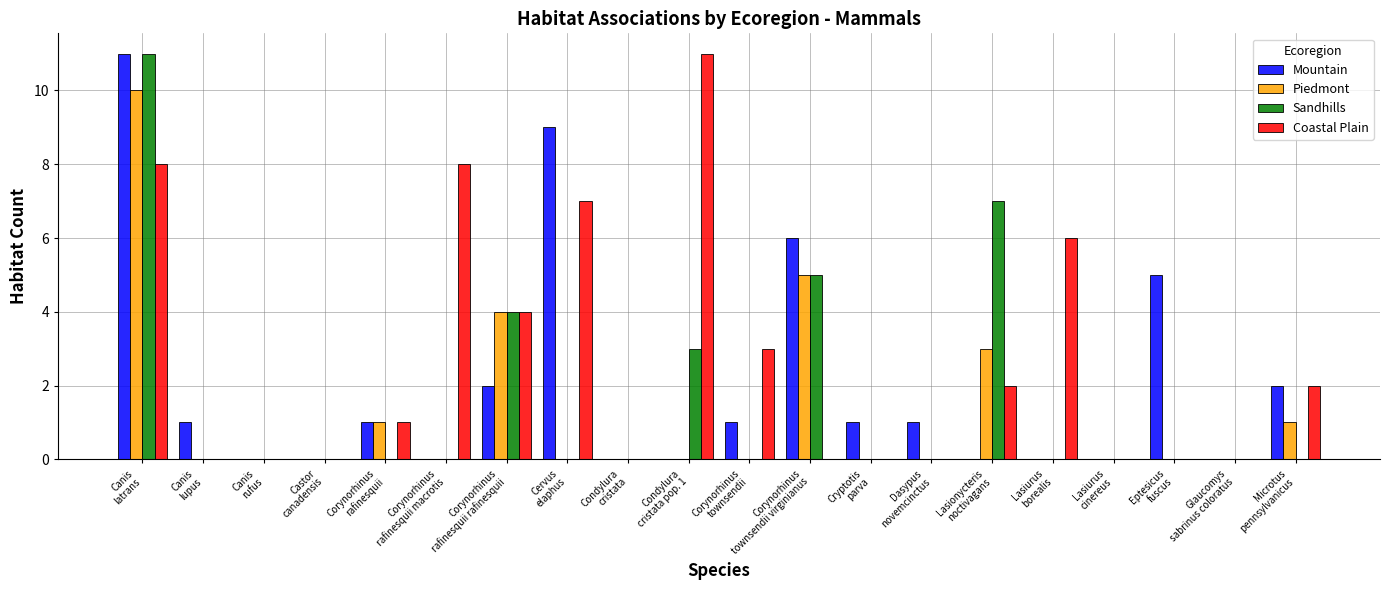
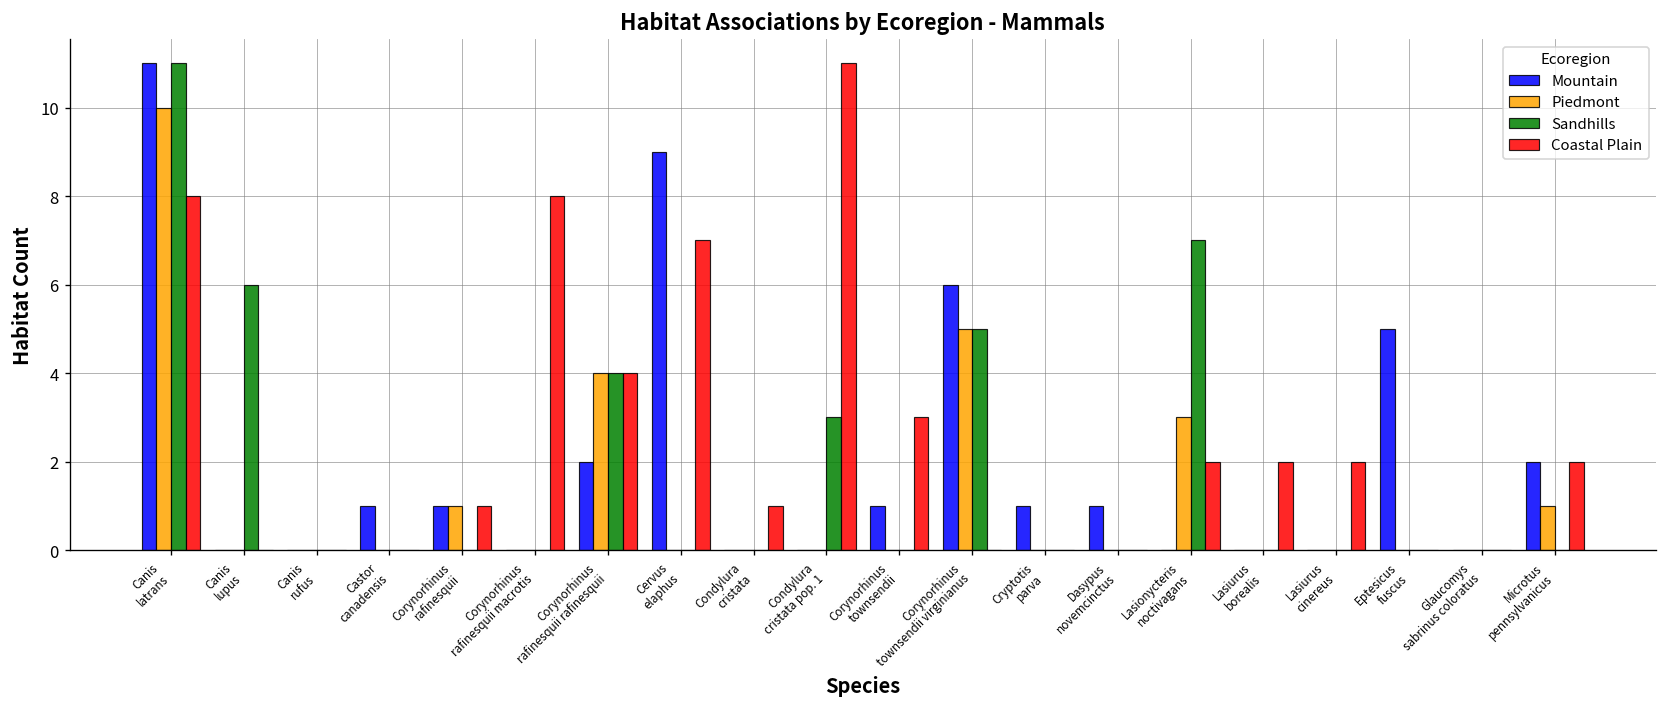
  {
    "Mountain": {
      "Canis latrans": 11,
-     "Canis lupus": 1,
+     "Canis lupus": 0,
      "Canis rufus": 0,
-     "Castor canadensis": 0,
+     "Castor canadensis": 1,
      "Corynorhinus rafinesquii": 1,
      "Corynorhinus rafinesquii macrotis": 0,
      "Corynorhinus rafinesquii rafinesquii": 2,
      "Cervus elaphus": 9,
      "Condylura cristata": 0,
      "Condylura cristata pop. 1": 0,
      "Corynorhinus townsendii": 1,
      "Corynorhinus townsendii virginianus": 6,
      "Cryptotis parva": 1,
      "Dasypus novemcinctus": 1,
      "Lasionycteris noctivagans": 0,
      "Lasiurus borealis": 0,
      "Lasiurus cinereus": 0,
      "Eptesicus fuscus": 5,
      "Glaucomys sabrinus coloratus": 0,
      "Microtus pennsylvanicus": 2
    },
    "Piedmont": {
      "Canis latrans": 10,
      "Canis lupus": 0,
      "Canis rufus": 0,
      "Castor canadensis": 0,
      "Corynorhinus rafinesquii": 1,
      "Corynorhinus rafinesquii macrotis": 0,
      "Corynorhinus rafinesquii rafinesquii": 4,
      "Cervus elaphus": 0,
      "Condylura cristata": 0,
      "Condylura cristata pop. 1": 0,
      "Corynorhinus townsendii": 0,
      "Corynorhinus townsendii virginianus": 5,
      "Cryptotis parva": 0,
      "Dasypus novemcinctus": 0,
      "Lasionycteris noctivagans": 3,
      "Lasiurus borealis": 0,
      "Lasiurus cinereus": 0,
      "Eptesicus fuscus": 0,
      "Glaucomys sabrinus coloratus": 0,
      "Microtus pennsylvanicus": 1
    },
    "Sandhills": {
      "Canis latrans": 11,
-     "Canis lupus": 0,
+     "Canis lupus": 6,
      "Canis rufus": 0,
      "Castor canadensis": 0,
      "Corynorhinus rafinesquii": 0,
      "Corynorhinus rafinesquii macrotis": 0,
      "Corynorhinus rafinesquii rafinesquii": 4,
      "Cervus elaphus": 0,
      "Condylura cristata": 0,
      "Condylura cristata pop. 1": 3,
      "Corynorhinus townsendii": 0,
      "Corynorhinus townsendii virginianus": 5,
      "Cryptotis parva": 0,
      "Dasypus novemcinctus": 0,
      "Lasionycteris noctivagans": 7,
      "Lasiurus borealis": 0,
      "Lasiurus cinereus": 0,
      "Eptesicus fuscus": 0,
      "Glaucomys sabrinus coloratus": 0,
      "Microtus pennsylvanicus": 0
    },
    "Coastal Plain": {
      "Canis latrans": 8,
      "Canis lupus": 0,
      "Canis rufus": 0,
      "Castor canadensis": 0,
      "Corynorhinus rafinesquii": 1,
      "Corynorhinus rafinesquii macrotis": 8,
      "Corynorhinus rafinesquii rafinesquii": 4,
      "Cervus elaphus": 7,
-     "Condylura cristata": 0,
+     "Condylura cristata": 1,
      "Condylura cristata pop. 1": 11,
      "Corynorhinus townsendii": 3,
      "Corynorhinus townsendii virginianus": 0,
      "Cryptotis parva": 0,
      "Dasypus novemcinctus": 0,
      "Lasionycteris noctivagans": 2,
-     "Lasiurus borealis": 6,
-     "Lasiurus cinereus": 0,
+     "Lasiurus borealis": 2,
+     "Lasiurus cinereus": 2,
      "Eptesicus fuscus": 0,
      "Glaucomys sabrinus coloratus": 0,
      "Microtus pennsylvanicus": 2
    }
  }
